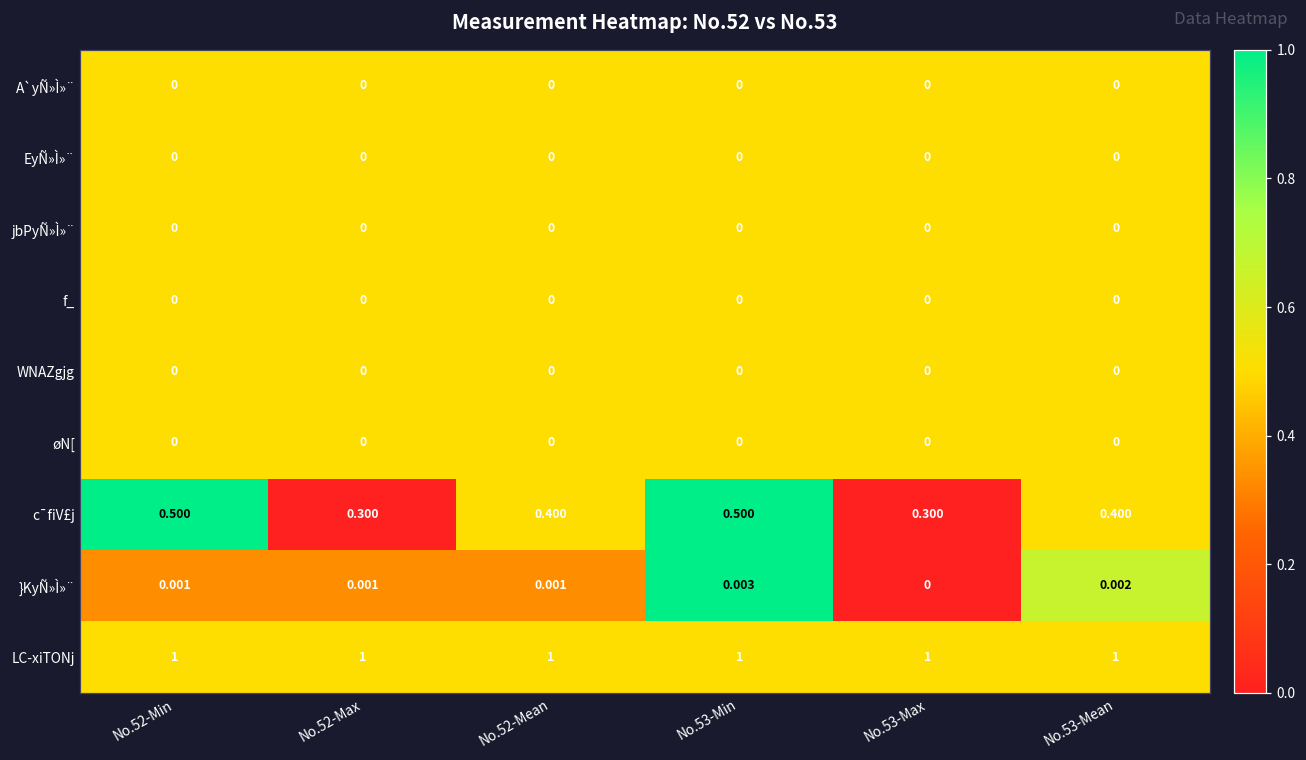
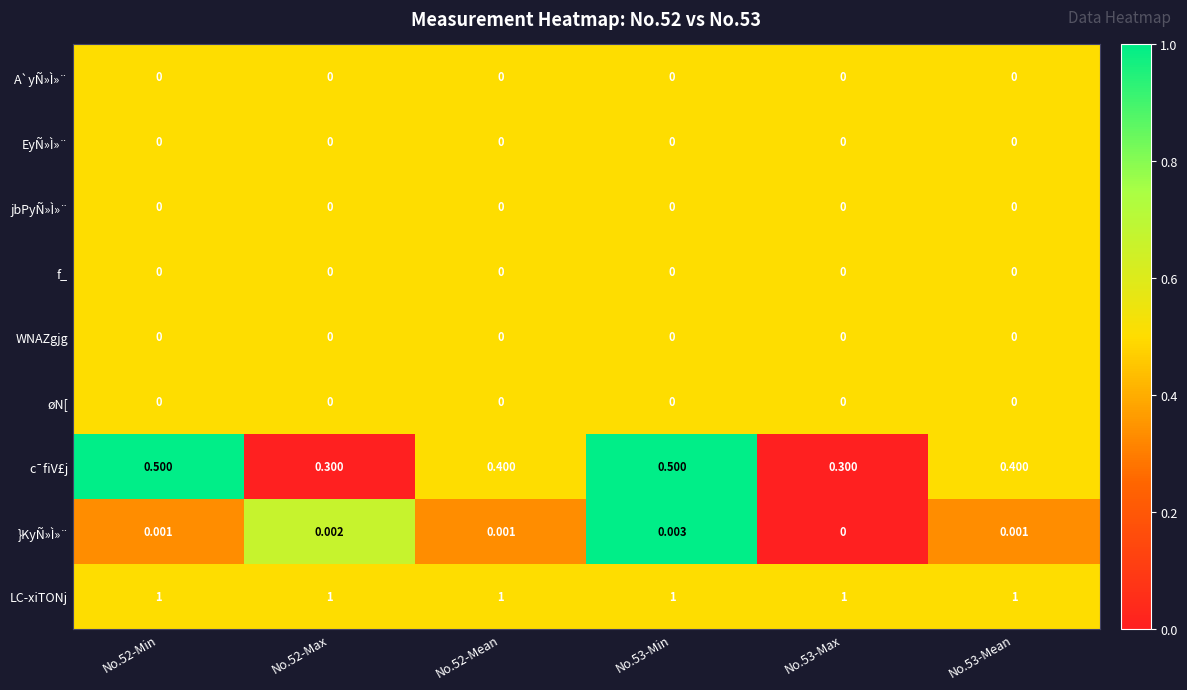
  {
    "A`yÑ»Ì»¨": {
      "No.52-Min": 0,
      "No.52-Max": 0,
      "No.52-Mean": 0,
      "No.53-Min": 0,
      "No.53-Max": 0,
      "No.53-Mean": 0
    },
    "EyÑ»Ì»¨": {
      "No.52-Min": 0,
      "No.52-Max": 0,
      "No.52-Mean": 0,
      "No.53-Min": 0,
      "No.53-Max": 0,
      "No.53-Mean": 0
    },
    "jbPyÑ»Ì»¨": {
      "No.52-Min": 0,
      "No.52-Max": 0,
      "No.52-Mean": 0,
      "No.53-Min": 0,
      "No.53-Max": 0,
      "No.53-Mean": 0
    },
    "f_": {
      "No.52-Min": 0,
      "No.52-Max": 0,
      "No.52-Mean": 0,
      "No.53-Min": 0,
      "No.53-Max": 0,
      "No.53-Mean": 0
    },
    "WNAZgjg": {
      "No.52-Min": 0,
      "No.52-Max": 0,
      "No.52-Mean": 0,
      "No.53-Min": 0,
      "No.53-Max": 0,
      "No.53-Mean": 0
    },
    "øN[": {
      "No.52-Min": 0,
      "No.52-Max": 0,
      "No.52-Mean": 0,
      "No.53-Min": 0,
      "No.53-Max": 0,
      "No.53-Mean": 0
    },
    "c¯fiV£j": {
      "No.52-Min": 0.500,
      "No.52-Max": 0.300,
      "No.52-Mean": 0.400,
      "No.53-Min": 0.500,
      "No.53-Max": 0.300,
      "No.53-Mean": 0.400
    },
    "}KyÑ»Ì»¨": {
      "No.52-Min": 0.001,
-     "No.52-Max": 0.001,
+     "No.52-Max": 0.002,
      "No.52-Mean": 0.001,
      "No.53-Min": 0.003,
      "No.53-Max": 0,
-     "No.53-Mean": 0.002
+     "No.53-Mean": 0.001
    },
    "LC­xiTONj": {
      "No.52-Min": 1,
      "No.52-Max": 1,
      "No.52-Mean": 1,
      "No.53-Min": 1,
      "No.53-Max": 1,
      "No.53-Mean": 1
    }
  }
